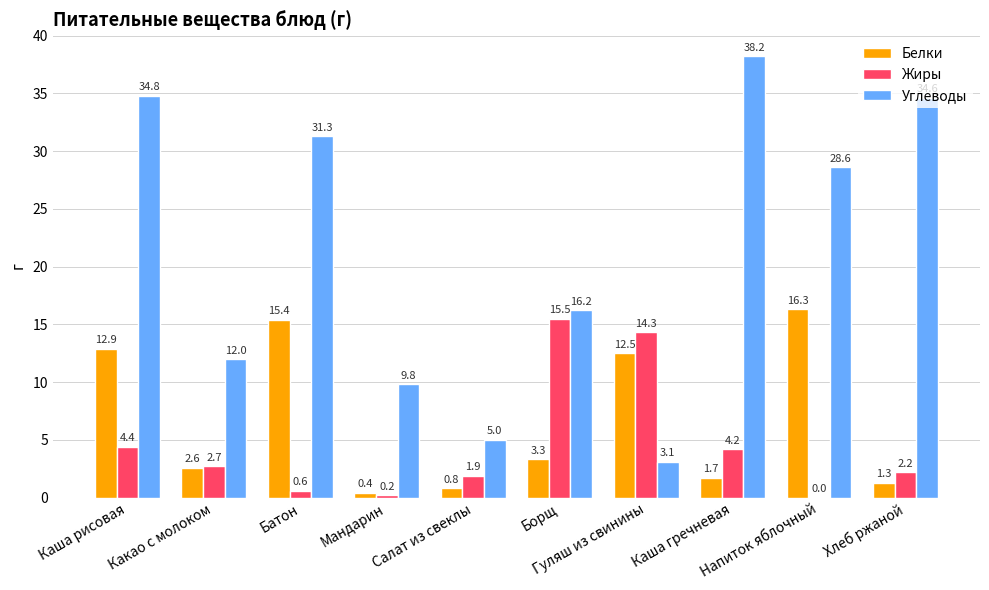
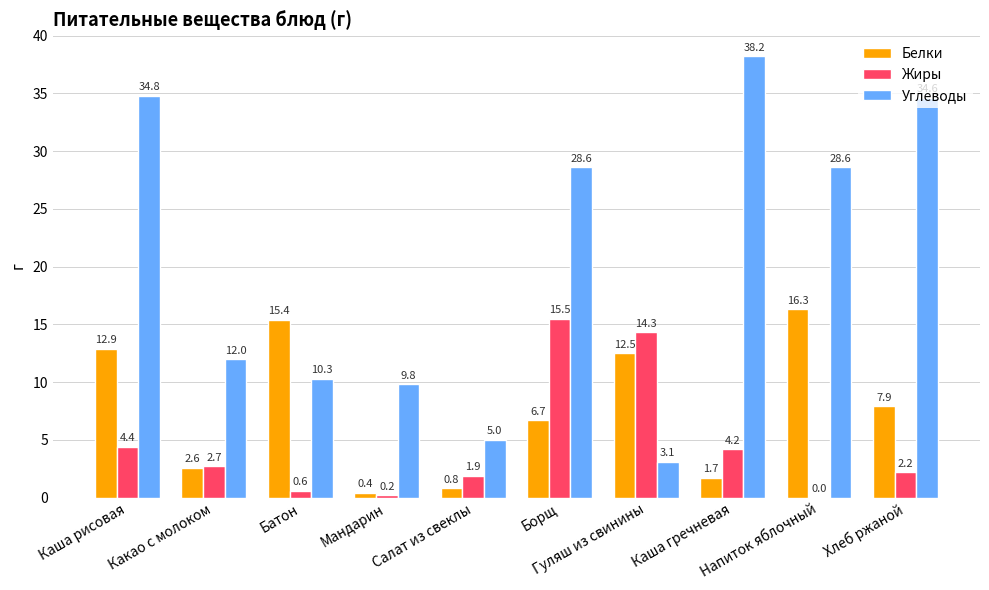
  {
    "Белки": {
      "Каша рисовая": 12.9,
      "Какао с молоком": 2.6,
      "Батон": 15.4,
      "Мандарин": 0.4,
      "Салат из свеклы": 0.8,
-     "Борщ": 3.3,
+     "Борщ": 6.7,
      "Гуляш из свинины": 12.5,
      "Каша гречневая": 1.7,
      "Напиток яблочный": 16.3,
-     "Хлеб ржаной": 1.3
+     "Хлеб ржаной": 7.9
    },
    "Жиры": {
      "Каша рисовая": 4.4,
      "Какао с молоком": 2.7,
      "Батон": 0.6,
      "Мандарин": 0.2,
      "Салат из свеклы": 1.9,
      "Борщ": 15.5,
      "Гуляш из свинины": 14.3,
      "Каша гречневая": 4.2,
      "Напиток яблочный": 0.0,
      "Хлеб ржаной": 2.2
    },
    "Углеводы": {
      "Каша рисовая": 34.8,
      "Какао с молоком": 12.0,
-     "Батон": 31.3,
+     "Батон": 10.3,
      "Мандарин": 9.8,
      "Салат из свеклы": 5.0,
-     "Борщ": 16.2,
+     "Борщ": 28.6,
      "Гуляш из свинины": 3.1,
      "Каша гречневая": 38.2,
      "Напиток яблочный": 28.6
    }
  }
